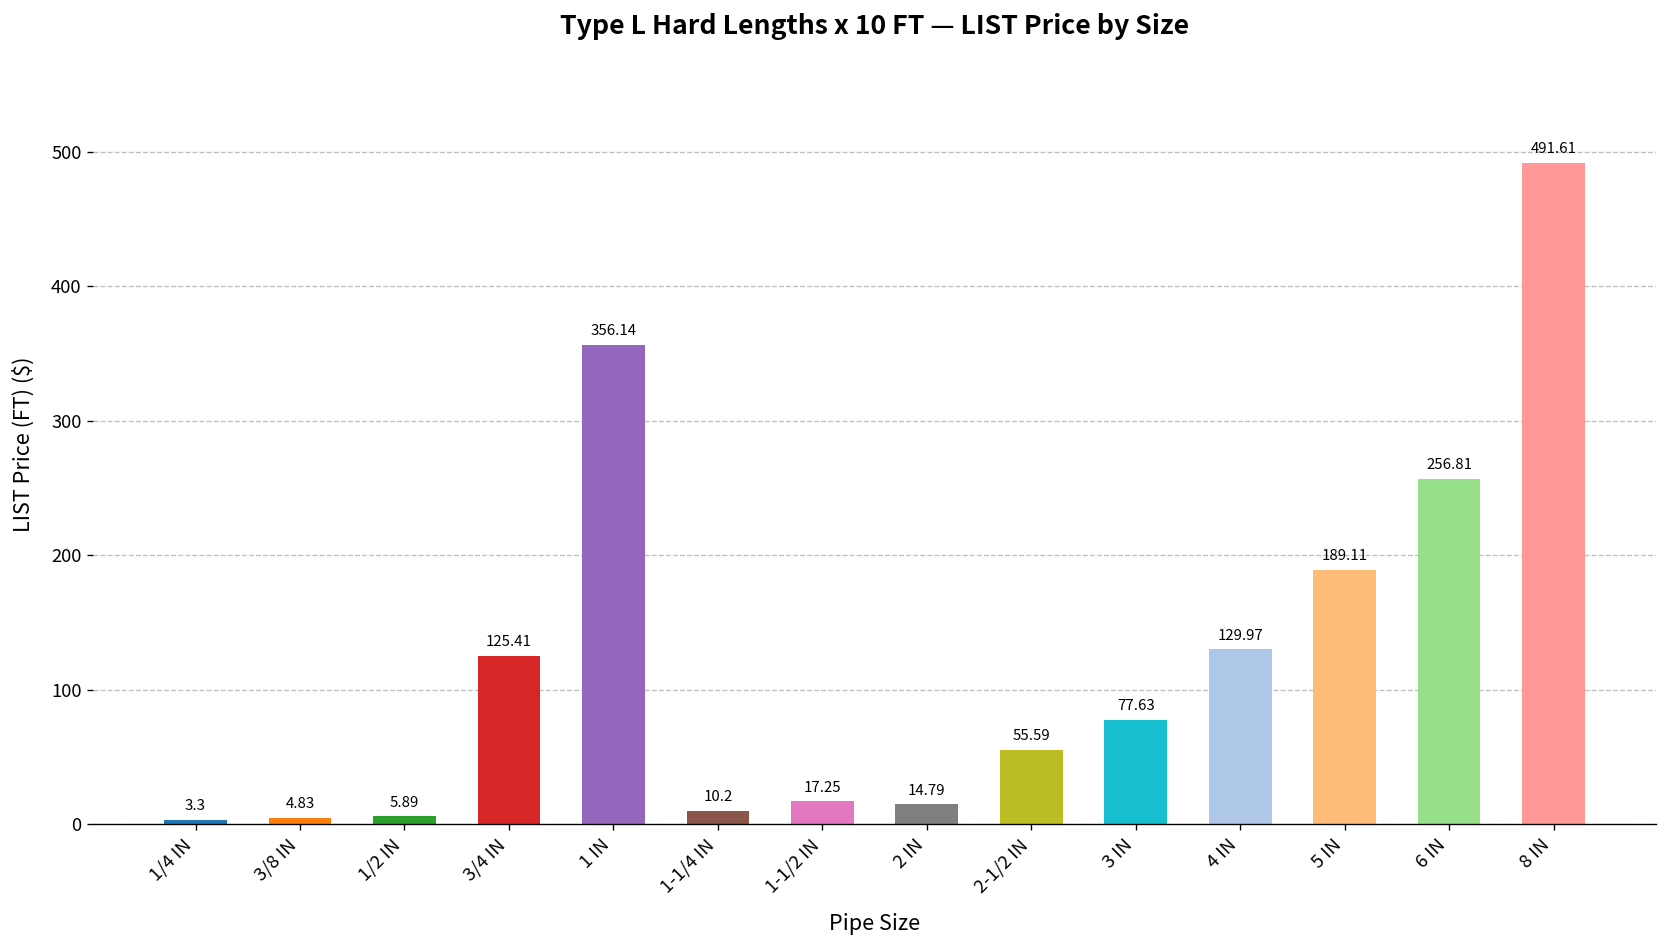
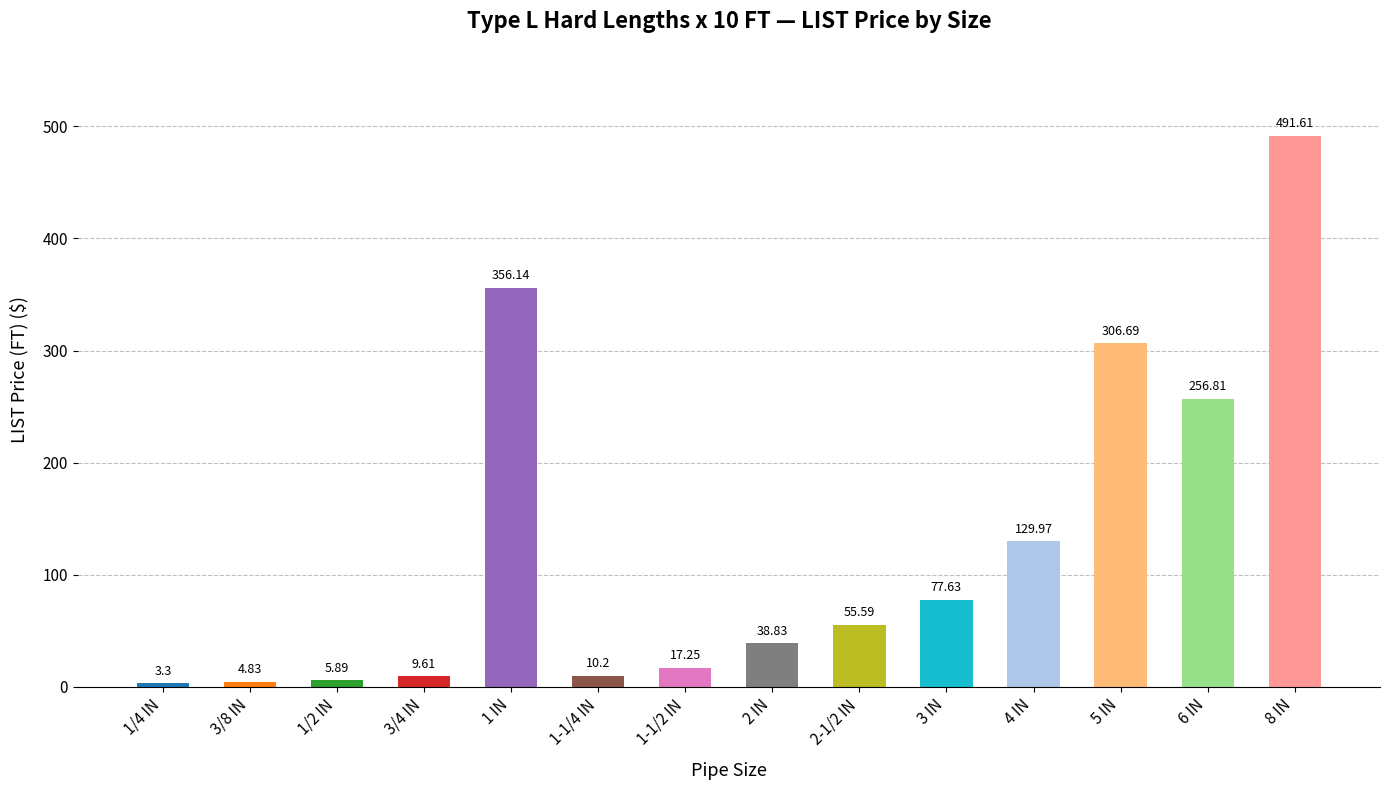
  {
    "1/4 IN": 3.3,
    "3/8 IN": 4.83,
    "1/2 IN": 5.89,
-   "3/4 IN": 125.41,
+   "3/4 IN": 9.61,
    "1 IN": 356.14,
    "1-1/4 IN": 10.2,
    "1-1/2 IN": 17.25,
-   "2 IN": 14.79,
+   "2 IN": 38.83,
    "2-1/2 IN": 55.59,
    "3 IN": 77.63,
    "4 IN": 129.97,
-   "5 IN": 189.11,
+   "5 IN": 306.69,
    "6 IN": 256.81,
    "8 IN": 491.61
  }
